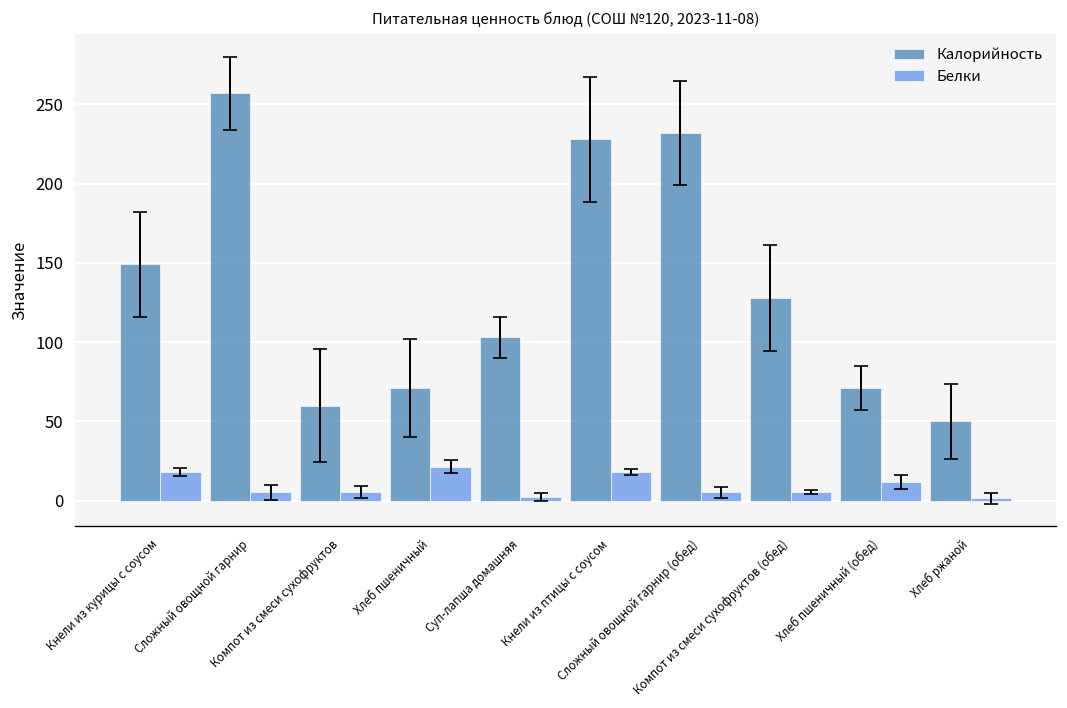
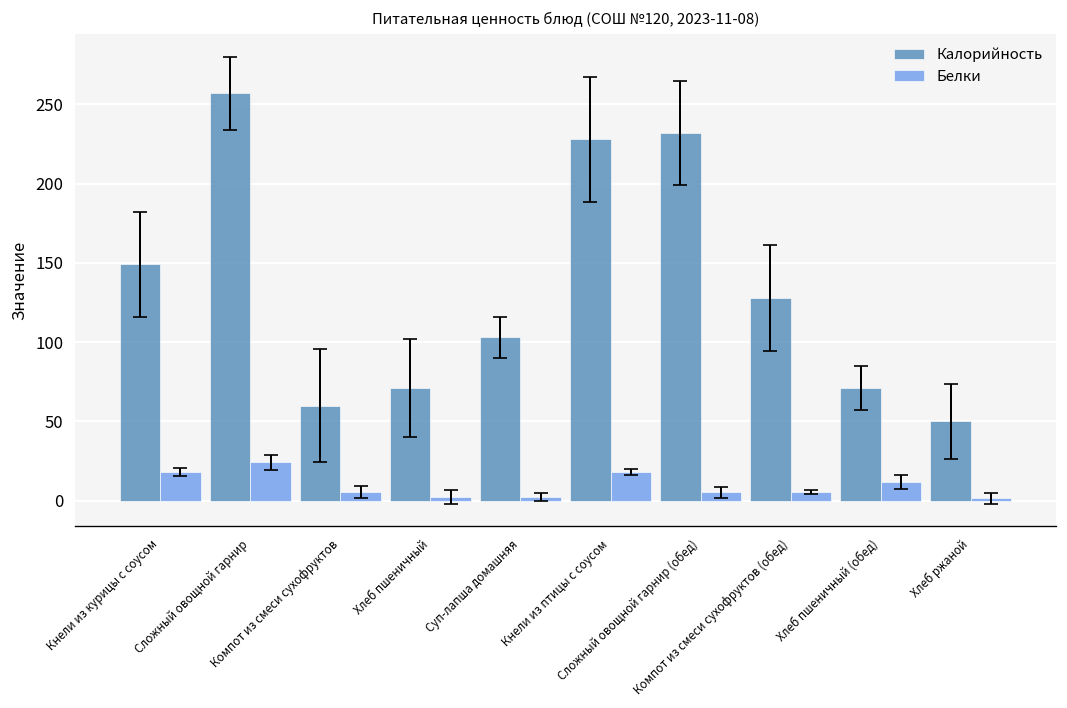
  {
    "Калорийность": {
      "Кнели из курицы с соусом": 149,
      "Сложный овощной гарнир": 257,
      "Компот из смеси сухофруктов": 60,
      "Хлеб пшеничный": 71,
      "Суп-лапша домашняя": 103,
      "Кнели из птицы с соусом": 228,
      "Сложный овощной гарнир (обед)": 232,
      "Компот из смеси сухофруктов (обед)": 128,
      "Хлеб пшеничный (обед)": 71,
      "Хлеб ржаной": 50
    },
    "Белки": {
      "Кнели из курицы с соусом": 18,
-     "Сложный овощной гарнир": 5,
+     "Сложный овощной гарнир": 24,
      "Компот из смеси сухофруктов": 5,
-     "Хлеб пшеничный": 21,
+     "Хлеб пшеничный": 2,
      "Суп-лапша домашняя": 2,
      "Кнели из птицы с соусом": 18,
      "Сложный овощной гарнир (обед)": 5,
      "Компот из смеси сухофруктов (обед)": 5,
      "Хлеб пшеничный (обед)": 12
    }
  }
